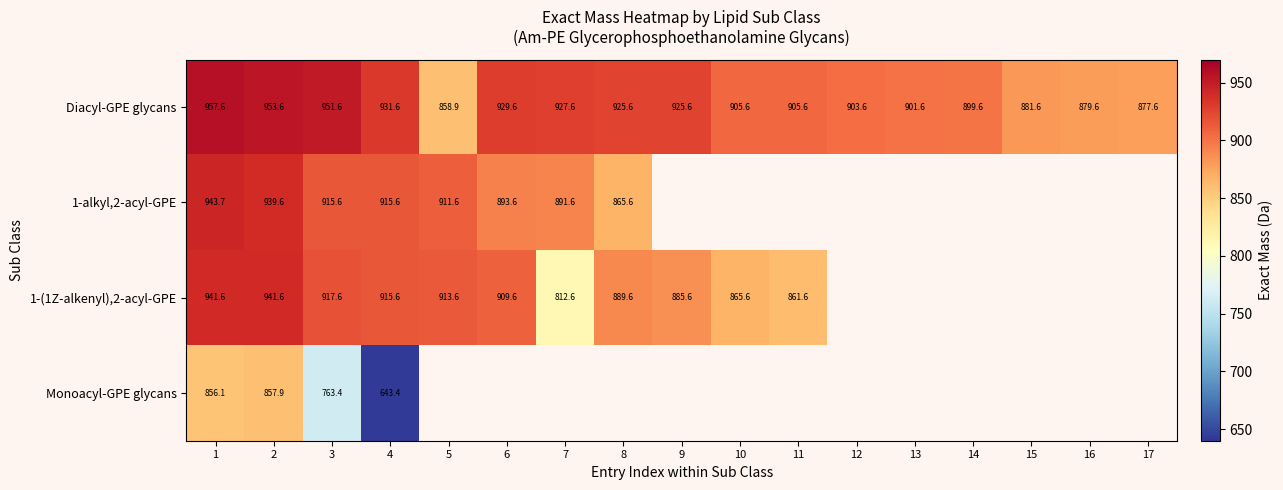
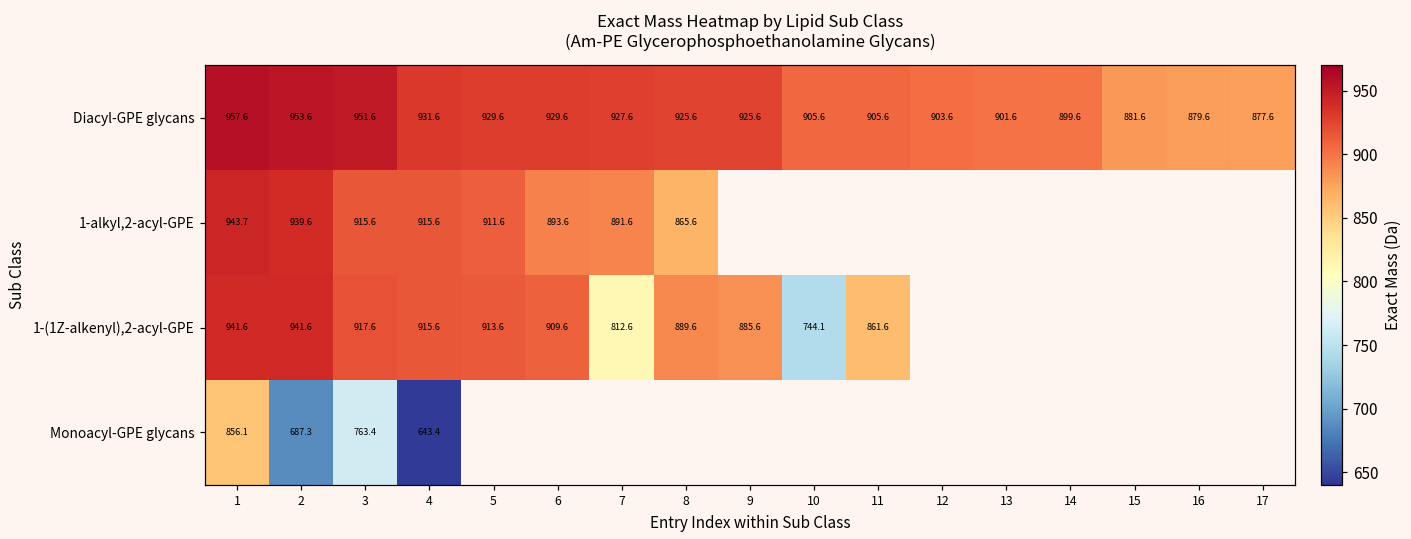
  {
    "Diacyl-GPE glycans": {
      "1": 957.6,
      "2": 953.6,
      "3": 951.6,
      "4": 931.6,
-     "5": 858.9,
+     "5": 929.6,
      "6": 929.6,
      "7": 927.6,
      "8": 925.6,
      "9": 925.6,
      "10": 905.6,
      "11": 905.6,
      "12": 903.6,
      "13": 901.6,
      "14": 899.6,
      "15": 881.6,
      "16": 879.6,
      "17": 877.6
    },
    "1-alkyl,2-acyl-GPE": {
      "1": 943.7,
      "2": 939.6,
      "3": 915.6,
      "4": 915.6,
      "5": 911.6,
      "6": 893.6,
      "7": 891.6,
      "8": 865.6
    },
    "1-(1Z-alkenyl),2-acyl-GPE": {
      "1": 941.6,
      "2": 941.6,
      "3": 917.6,
      "4": 915.6,
      "5": 913.6,
      "6": 909.6,
      "7": 812.6,
      "8": 889.6,
      "9": 885.6,
-     "10": 865.6,
+     "10": 744.1,
      "11": 861.6
    },
    "Monoacyl-GPE glycans": {
      "1": 856.1,
-     "2": 857.9,
+     "2": 687.3,
      "3": 763.4,
      "4": 643.4
    }
  }
